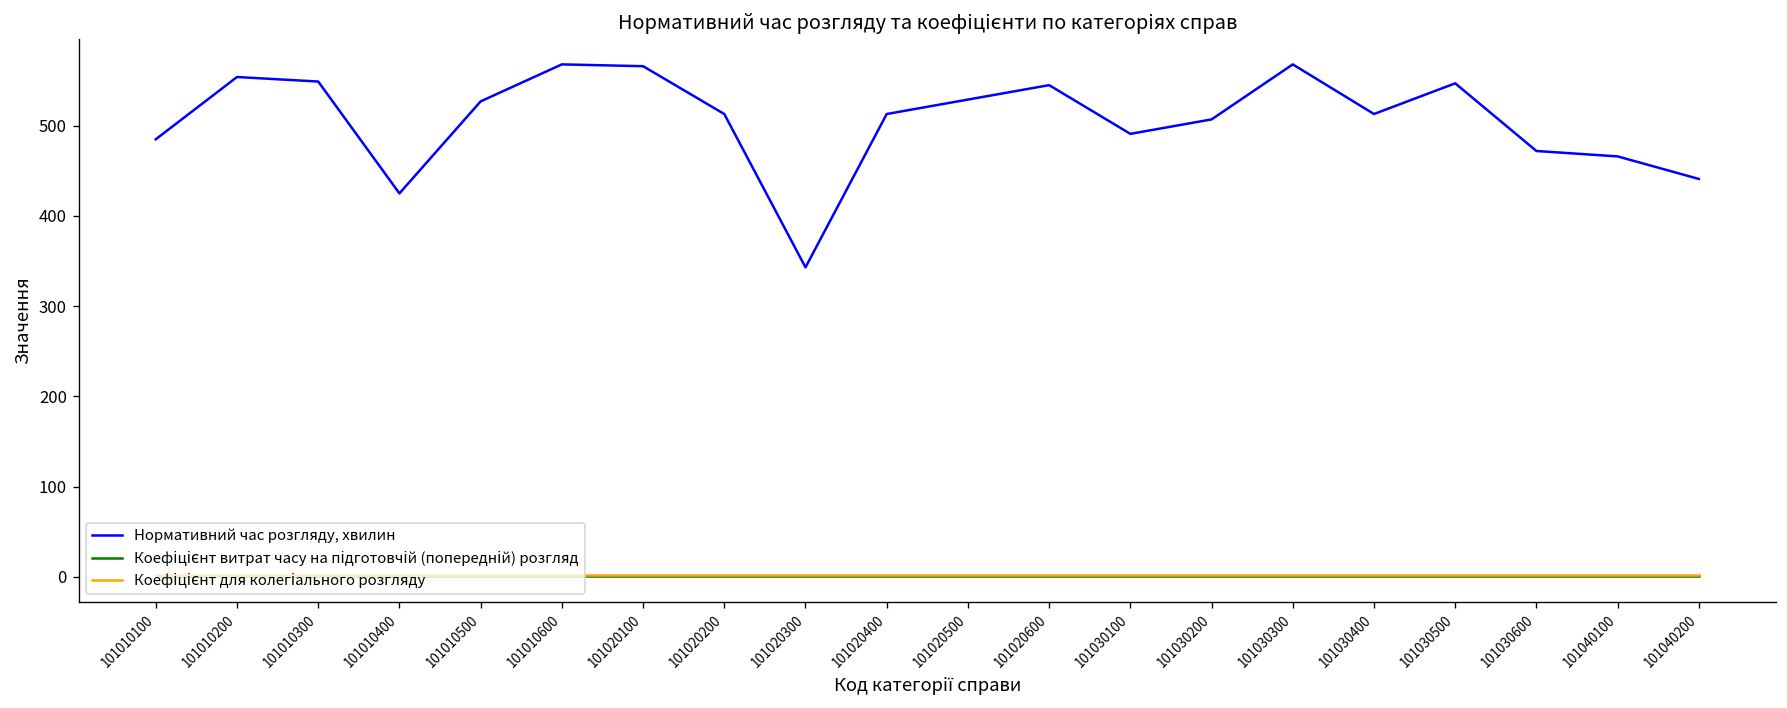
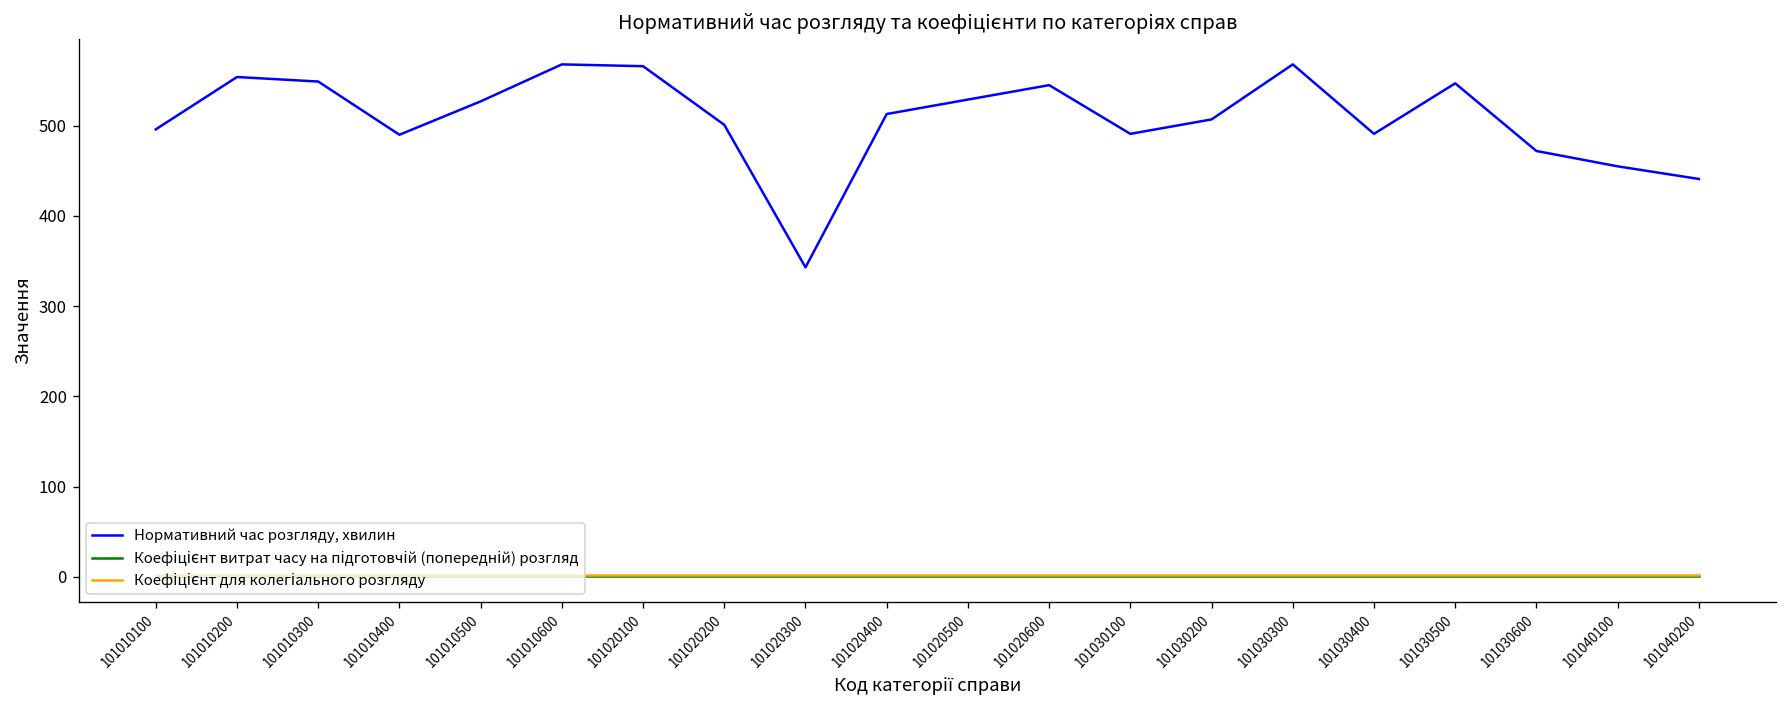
  {
    "Нормативний час розгляду, хвилин": {
-     "101010100": 490,
+     "101010100": 500,
      "101010200": 550,
      "101010300": 550,
-     "101010400": 430,
+     "101010400": 490,
      "101010500": 530,
      "101010600": 570,
      "101020100": 570,
-     "101020200": 510,
+     "101020200": 500,
      "101020300": 340,
      "101020400": 510,
      "101020500": 530,
      "101020600": 550,
      "101030100": 490,
      "101030200": 510,
      "101030300": 570,
-     "101030400": 510,
+     "101030400": 490,
      "101030500": 550,
      "101030600": 470,
-     "101040100": 470,
+     "101040100": 460,
      "101040200": 440
    }
  }
